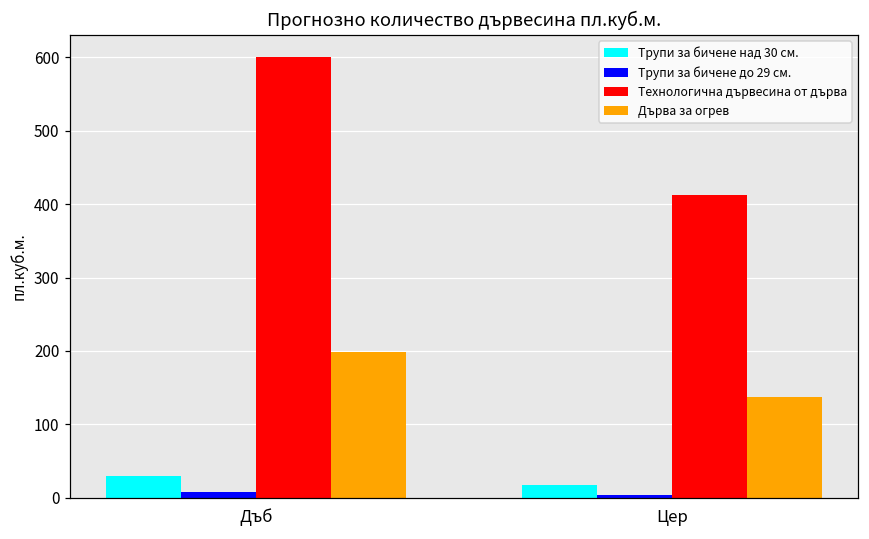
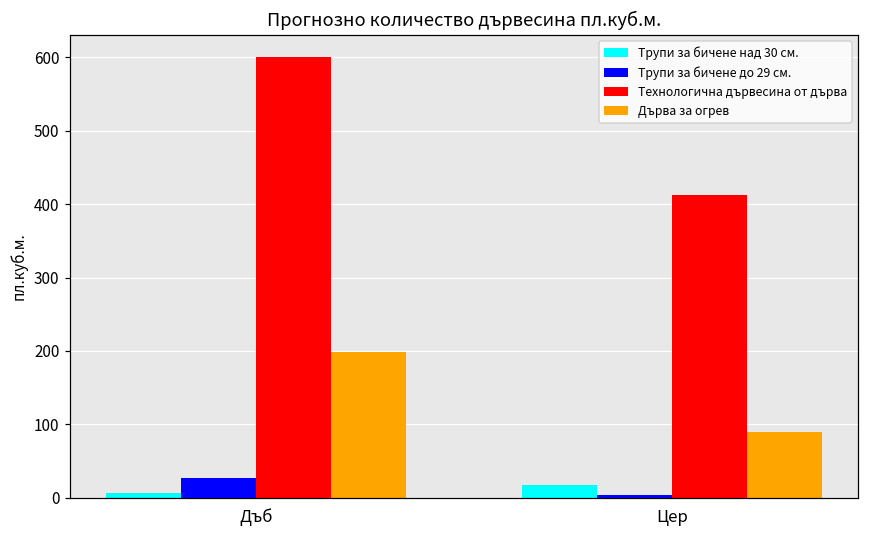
  {
    "Трупи за бичене над 30 см.": {
-     "Дъб": 30,
+     "Дъб": 10,
      "Цер": 20
    },
    "Трупи за бичене до 29 см.": {
-     "Дъб": 10,
+     "Дъб": 30,
      "Цер": 0
    },
    "Технологична дървесина от дърва": {
      "Дъб": 600,
      "Цер": 410
    },
    "Дърва за огрев": {
      "Дъб": 200,
-     "Цер": 140
+     "Цер": 90
    }
  }
